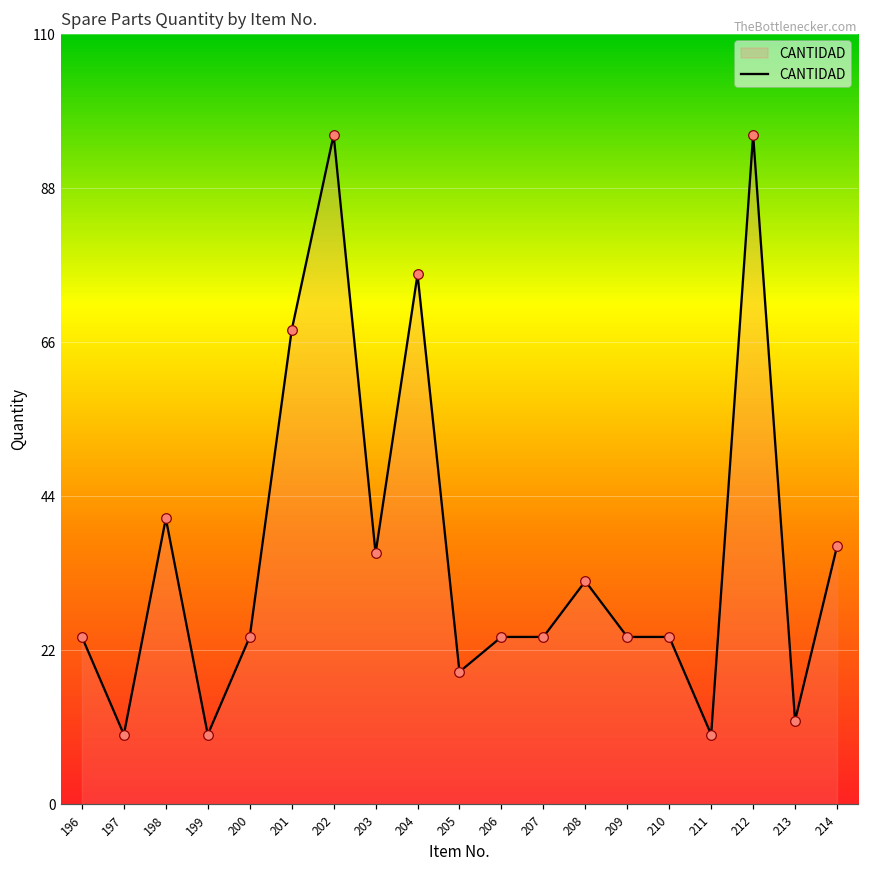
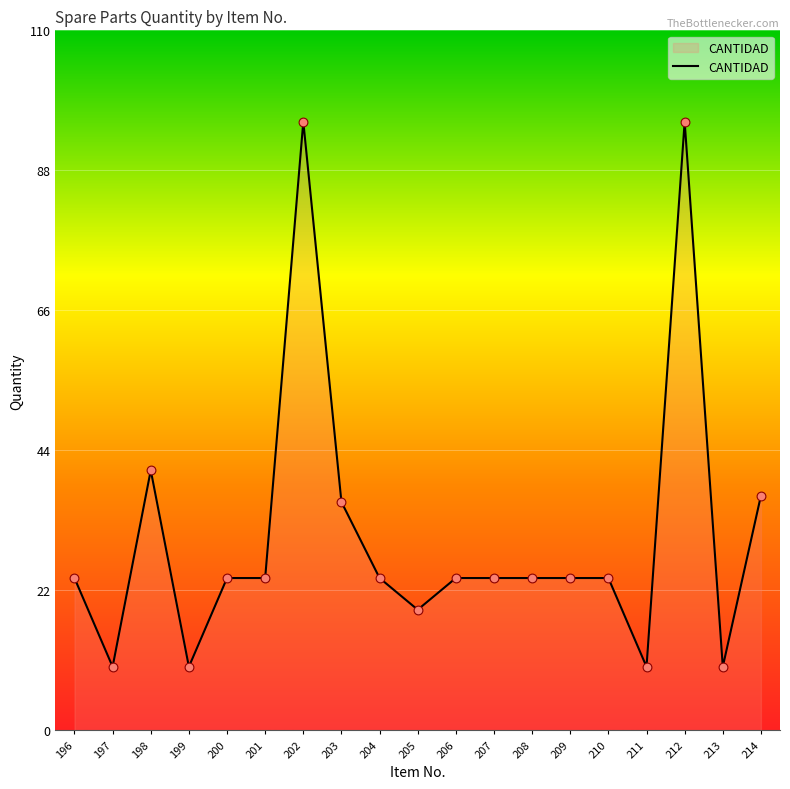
  {
    "196": 24,
    "197": 10,
    "198": 41,
    "199": 10,
    "200": 24,
-   "201": 68,
+   "201": 24,
    "202": 96,
    "203": 36,
-   "204": 76,
+   "204": 24,
    "205": 19,
    "206": 24,
    "207": 24,
-   "208": 32,
+   "208": 24,
    "209": 24,
    "210": 24,
    "211": 10,
    "212": 96,
-   "213": 12,
+   "213": 10,
    "214": 37
  }
